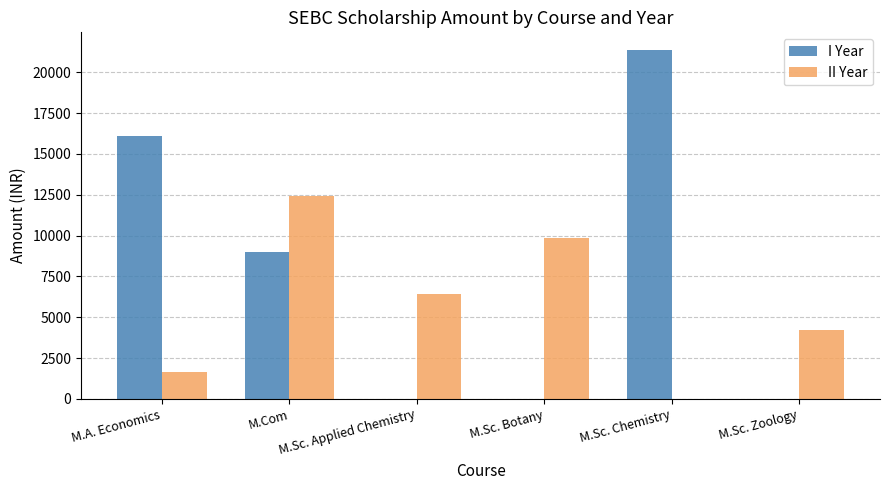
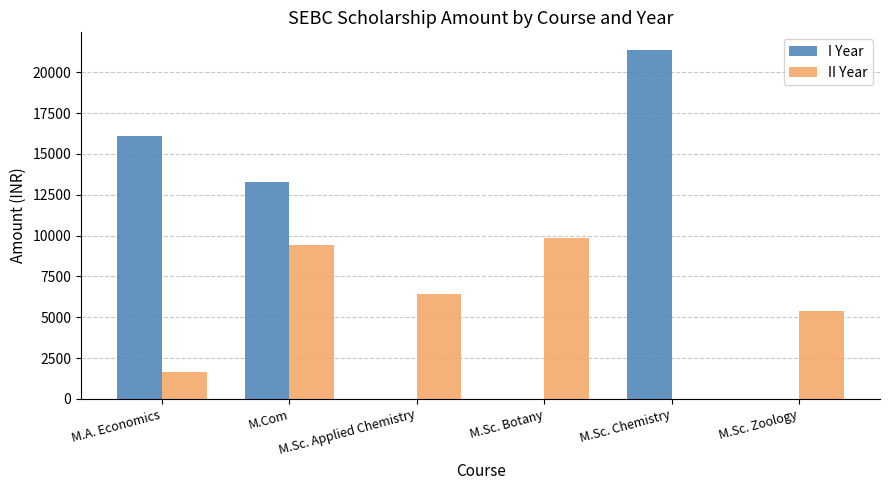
  {
    "I Year": {
      "M.A. Economics": 16100,
-     "M.Com": 9000,
+     "M.Com": 13300,
      "M.Sc. Applied Chemistry": 0,
      "M.Sc. Botany": 0,
      "M.Sc. Chemistry": 21400,
      "M.Sc. Zoology": 0
    },
    "II Year": {
      "M.A. Economics": 1600,
-     "M.Com": 12400,
+     "M.Com": 9400,
      "M.Sc. Applied Chemistry": 6400,
      "M.Sc. Botany": 9800,
      "M.Sc. Chemistry": 0,
-     "M.Sc. Zoology": 4200
+     "M.Sc. Zoology": 5400
    }
  }
